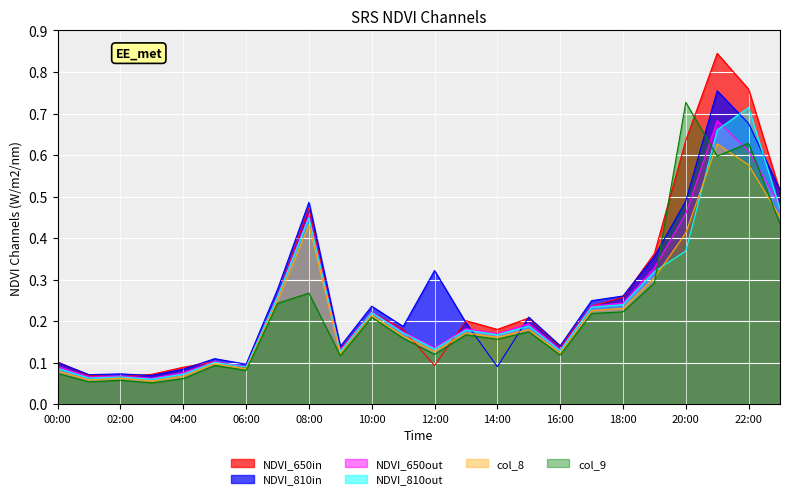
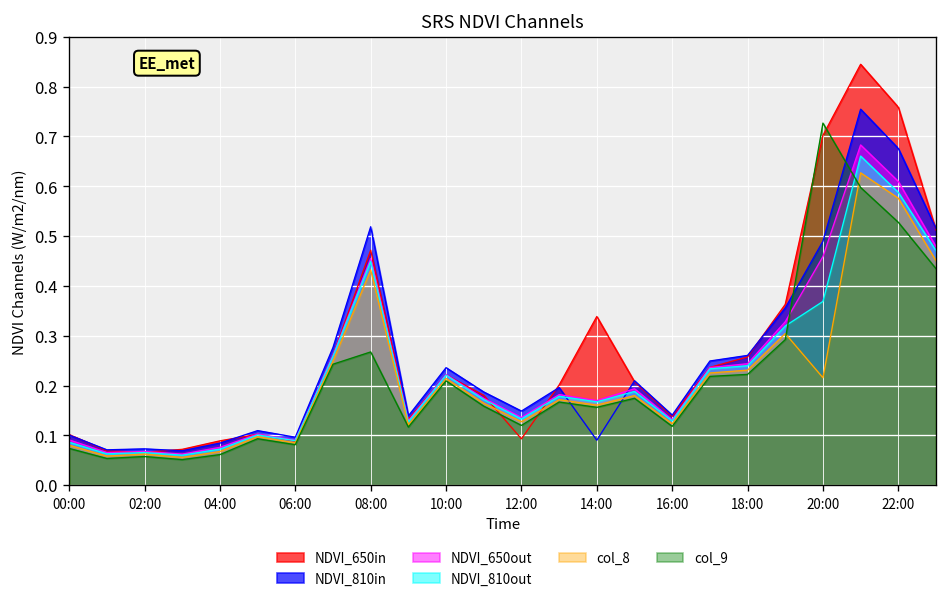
  {
    "NDVI_650in": {
      "08:00": 0.47,
      "12:00": 0.09,
-     "14:00": 0.18,
-     "20:00": 0.64,
+     "14:00": 0.34,
+     "20:00": 0.70,
      "22:00": 0.76
    },
    "NDVI_810in": {
      "06:00": 0.10,
-     "08:00": 0.49,
+     "08:00": 0.52,
      "10:00": 0.24,
-     "12:00": 0.32,
+     "12:00": 0.15,
      "14:00": 0.09,
      "20:00": 0.49,
      "22:00": 0.68
    },
    "NDVI_650out": {
      "20:00": 0.46,
      "22:00": 0.61
    },
    "NDVI_810out": {
      "20:00": 0.37,
-     "22:00": 0.71
+     "22:00": 0.59
    },
    "col_8": {
      "08:00": 0.43,
      "18:00": 0.23,
-     "20:00": 0.41,
+     "20:00": 0.22,
      "22:00": 0.58
    },
    "col_9": {
      "00:00": 0.07,
      "04:00": 0.06,
      "08:00": 0.27,
      "12:00": 0.12,
      "18:00": 0.22,
      "20:00": 0.73,
-     "22:00": 0.63
+     "22:00": 0.53
    }
  }
